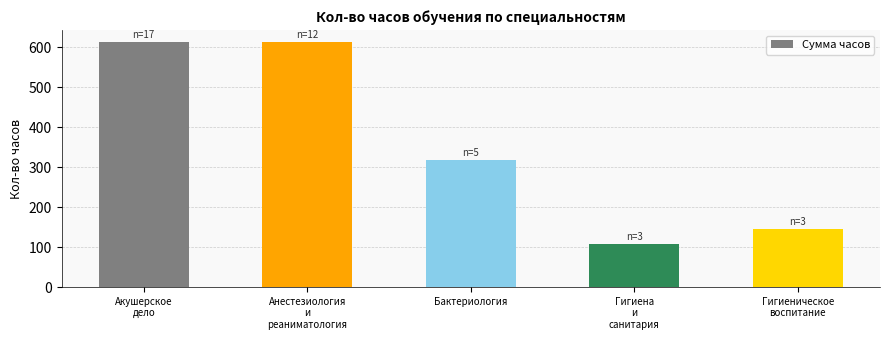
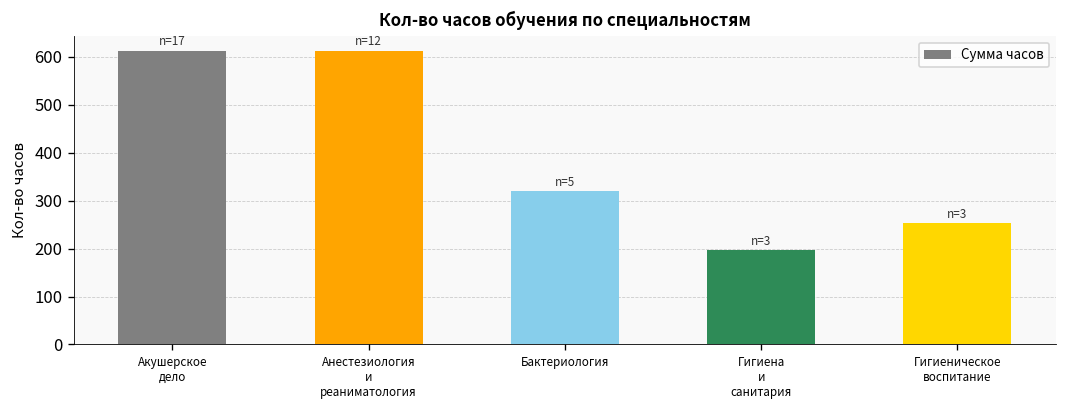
  {
-   "Гигиена и санитария": 110,
-   "Гигиеническое воспитание": 140
+   "Гигиена и санитария": 200,
+   "Гигиеническое воспитание": 250
  }
